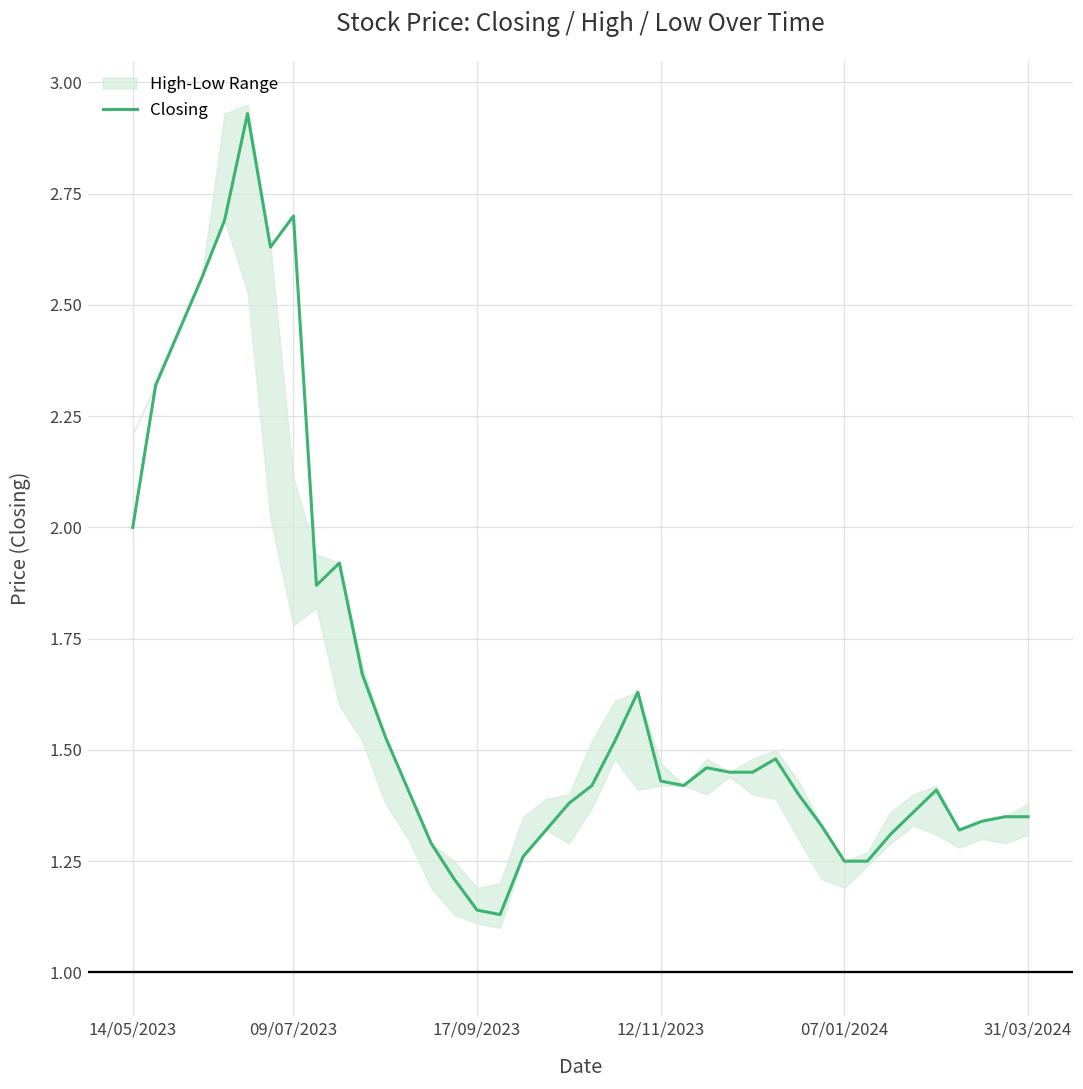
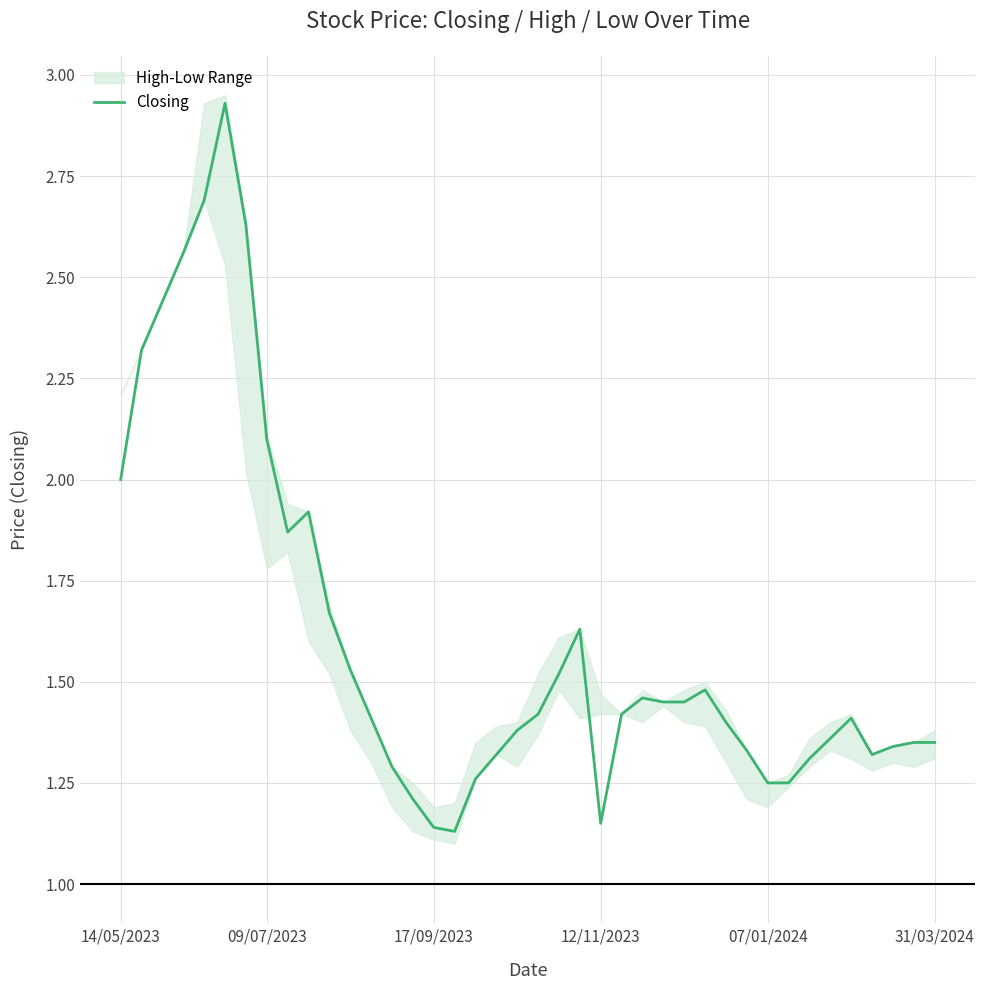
  {
    "Closing": {
      "14/05/2023": 2.00,
-     "09/07/2023": 2.7,
+     "09/07/2023": 2.1,
      "17/09/2023": 1.14,
-     "12/11/2023": 1.43,
+     "12/11/2023": 1.15,
      "31/03/2024": 1.35
    }
  }
